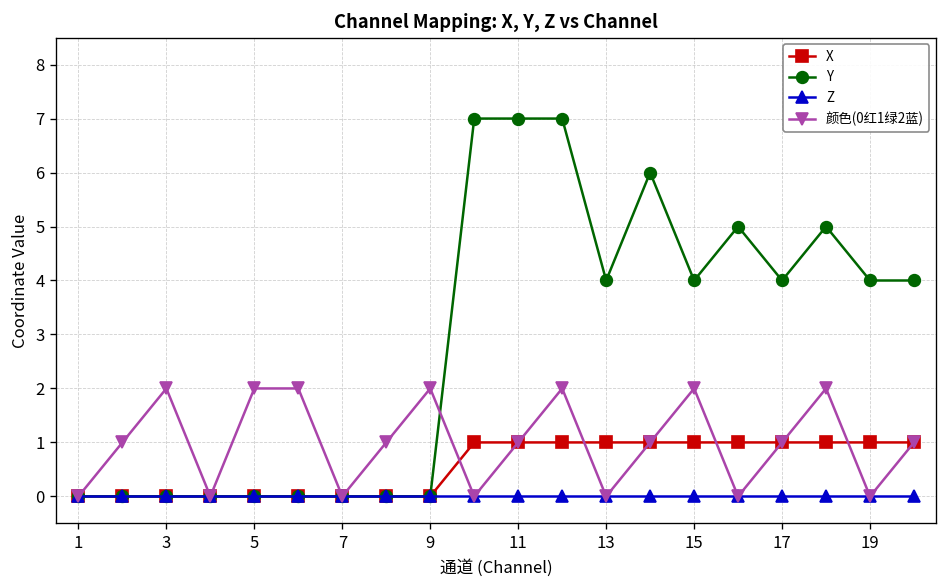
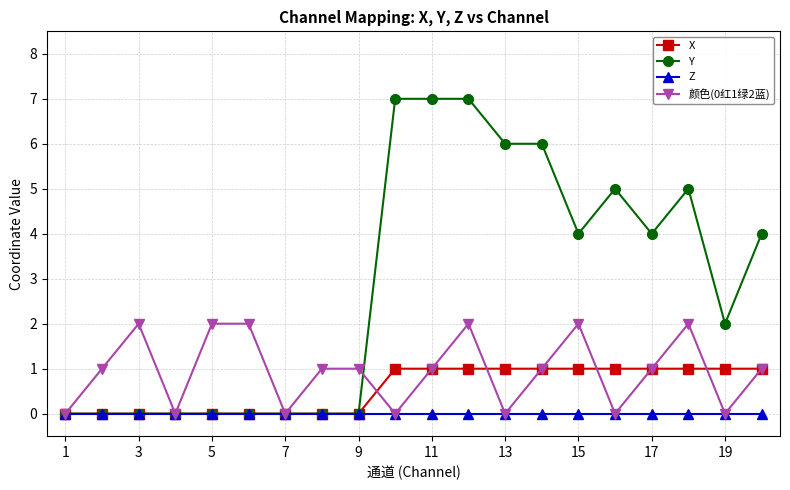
  {
    "X": {
      "13": 1,
      "15": 1,
      "19": 1
    },
    "Y": {
      "11": 7,
-     "13": 4,
+     "13": 6,
      "15": 4,
      "17": 4,
-     "19": 4
+     "19": 2
    },
    "Z": {
      "11": 0,
      "15": 0,
      "17": 0
    },
    "颜色(0红1绿2蓝)": {
      "3": 2,
      "5": 2,
-     "9": 2,
+     "9": 1,
      "15": 2
    }
  }
